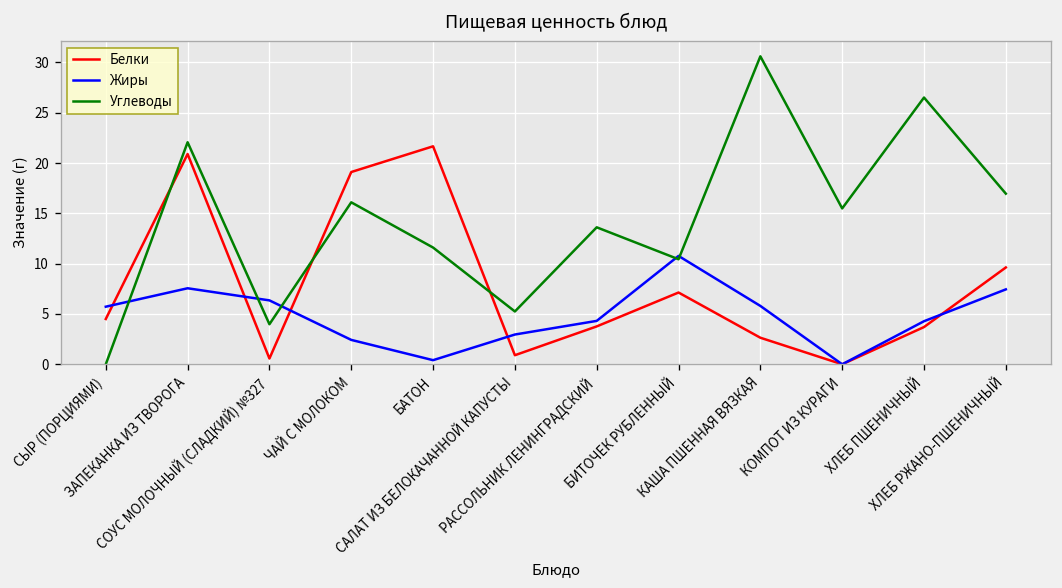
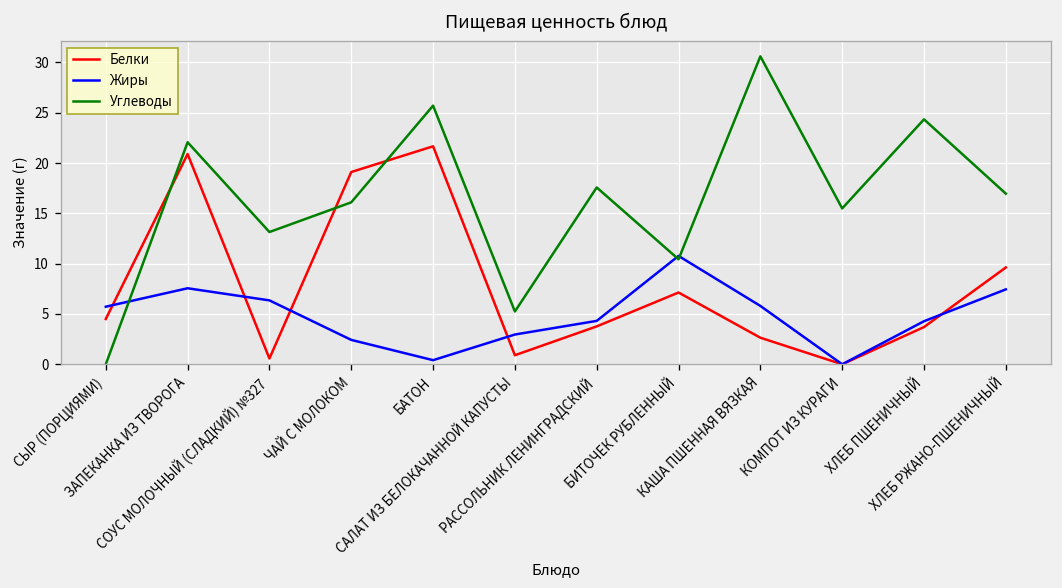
  {
    "Белки": {
      "СЫР (ПОРЦИЯМИ)": 5,
      "ЗАПЕКАНКА ИЗ ТВОРОГА": 21,
      "СОУС МОЛОЧНЫЙ (СЛАДКИЙ) №327": 1,
      "ЧАЙ С МОЛОКОМ": 19,
      "БАТОН": 22,
      "САЛАТ ИЗ БЕЛОКАЧАННОЙ КАПУСТЫ": 1,
      "РАССОЛЬНИК ЛЕНИНГРАДСКИЙ": 4,
      "БИТОЧЕК РУБЛЕННЫЙ": 7,
      "КАША ПШЕННАЯ ВЯЗКАЯ": 3,
      "ХЛЕБ ПШЕНИЧНЫЙ": 4,
      "ХЛЕБ РЖАНО-ПШЕНИЧНЫЙ": 10
    },
    "Жиры": {
      "СЫР (ПОРЦИЯМИ)": 6,
      "ЗАПЕКАНКА ИЗ ТВОРОГА": 8,
      "СОУС МОЛОЧНЫЙ (СЛАДКИЙ) №327": 6,
      "ЧАЙ С МОЛОКОМ": 2,
      "БАТОН": 0,
      "САЛАТ ИЗ БЕЛОКАЧАННОЙ КАПУСТЫ": 3,
      "РАССОЛЬНИК ЛЕНИНГРАДСКИЙ": 4,
      "БИТОЧЕК РУБЛЕННЫЙ": 11,
      "КАША ПШЕННАЯ ВЯЗКАЯ": 6,
      "ХЛЕБ ПШЕНИЧНЫЙ": 4,
      "ХЛЕБ РЖАНО-ПШЕНИЧНЫЙ": 7
    },
    "Углеводы": {
      "СЫР (ПОРЦИЯМИ)": 0,
      "ЗАПЕКАНКА ИЗ ТВОРОГА": 22,
-     "СОУС МОЛОЧНЫЙ (СЛАДКИЙ) №327": 4,
+     "СОУС МОЛОЧНЫЙ (СЛАДКИЙ) №327": 13,
      "ЧАЙ С МОЛОКОМ": 16,
-     "БАТОН": 12,
+     "БАТОН": 26,
      "САЛАТ ИЗ БЕЛОКАЧАННОЙ КАПУСТЫ": 5,
-     "РАССОЛЬНИК ЛЕНИНГРАДСКИЙ": 14,
+     "РАССОЛЬНИК ЛЕНИНГРАДСКИЙ": 18,
      "БИТОЧЕК РУБЛЕННЫЙ": 10,
      "КАША ПШЕННАЯ ВЯЗКАЯ": 31,
      "КОМПОТ ИЗ КУРАГИ": 15,
-     "ХЛЕБ ПШЕНИЧНЫЙ": 27,
+     "ХЛЕБ ПШЕНИЧНЫЙ": 24,
      "ХЛЕБ РЖАНО-ПШЕНИЧНЫЙ": 17
    }
  }
